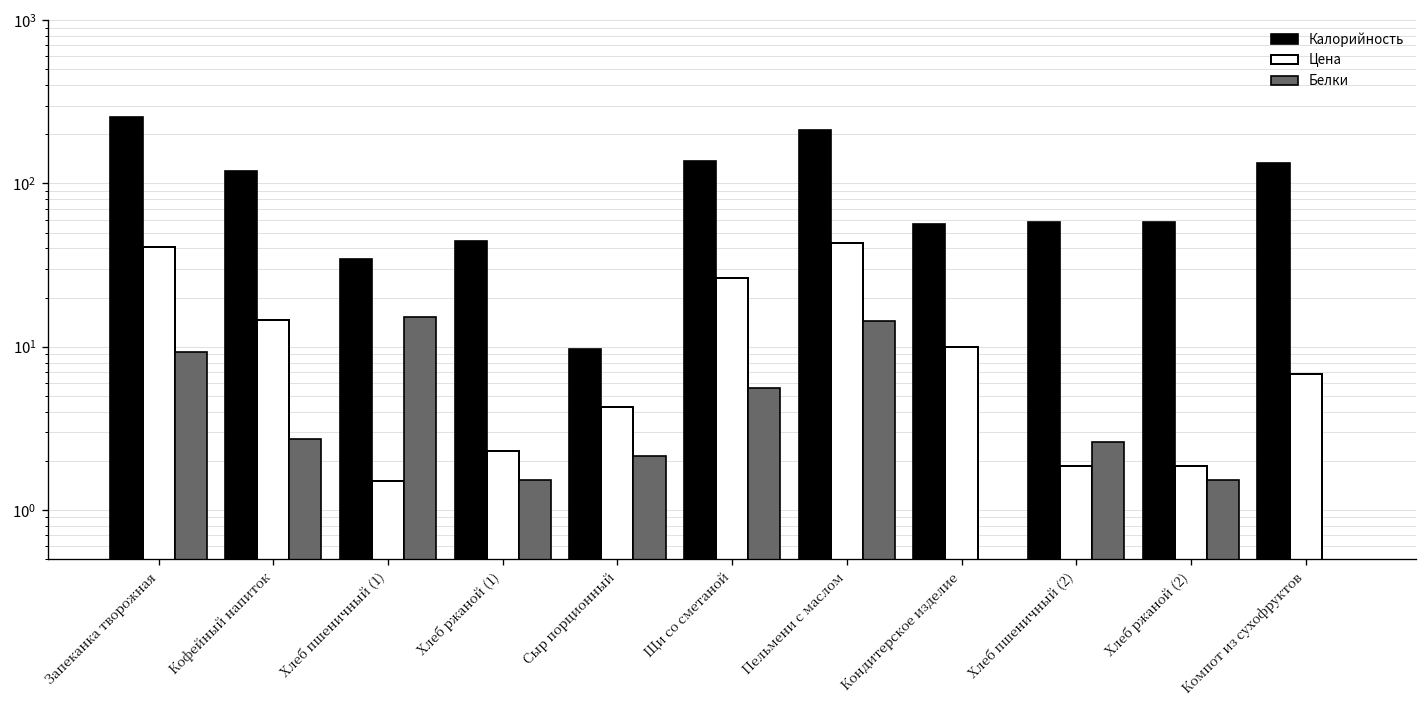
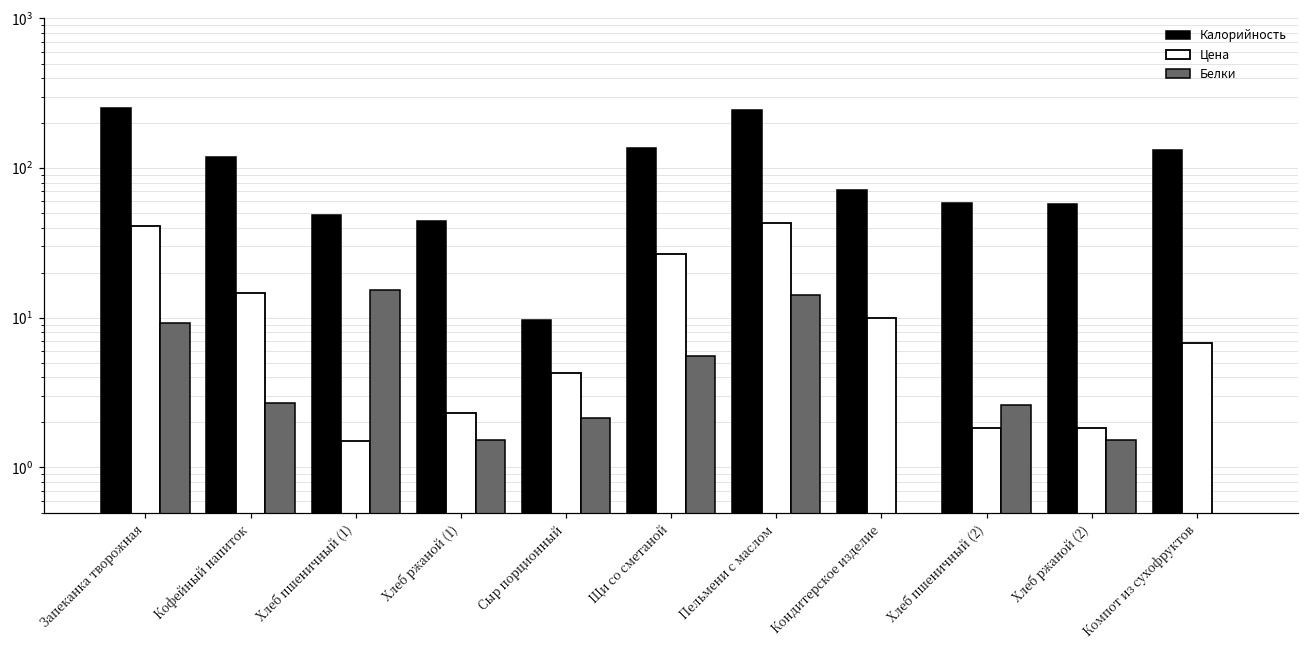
  {
    "Калорийность": {
      "Запеканка творожная": 250,
      "Кофейный напиток": 120,
-     "Хлеб пшеничный (1)": 35,
+     "Хлеб пшеничный (1)": 48,
      "Хлеб ржаной (1)": 44,
      "Сыр порционный": 10,
      "Щи со сметаной": 140,
-     "Пельмени с маслом": 210,
-     "Кондитерское изделие": 56,
+     "Пельмени с маслом": 250,
+     "Кондитерское изделие": 70,
      "Хлеб пшеничный (2)": 58,
      "Хлеб ржаной (2)": 58,
      "Компот из сухофруктов": 130
    },
    "Цена": {
      "Запеканка творожная": 41,
      "Кофейный напиток": 15,
      "Хлеб пшеничный (1)": 1.5,
      "Хлеб ржаной (1)": 2.3,
      "Сыр порционный": 4.3,
      "Щи со сметаной": 27,
      "Пельмени с маслом": 43,
      "Кондитерское изделие": 10,
      "Хлеб пшеничный (2)": 1.9,
      "Хлеб ржаной (2)": 1.9,
      "Компот из сухофруктов": 7
    },
    "Белки": {
      "Запеканка творожная": 9,
      "Кофейный напиток": 2.7,
      "Хлеб пшеничный (1)": 15,
      "Хлеб ржаной (1)": 1.5,
      "Сыр порционный": 2.2,
      "Щи со сметаной": 5.6,
      "Пельмени с маслом": 14,
      "Хлеб пшеничный (2)": 2.6,
      "Хлеб ржаной (2)": 1.5
    }
  }
